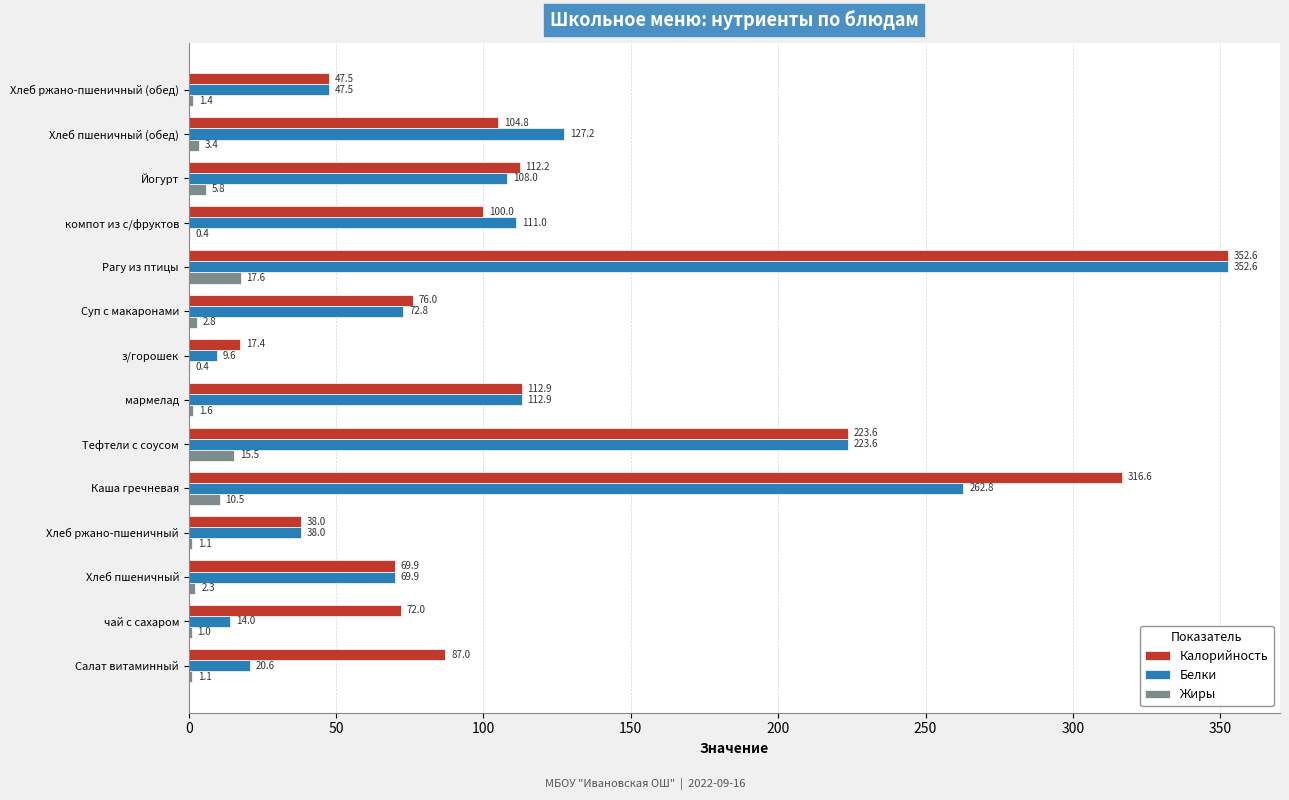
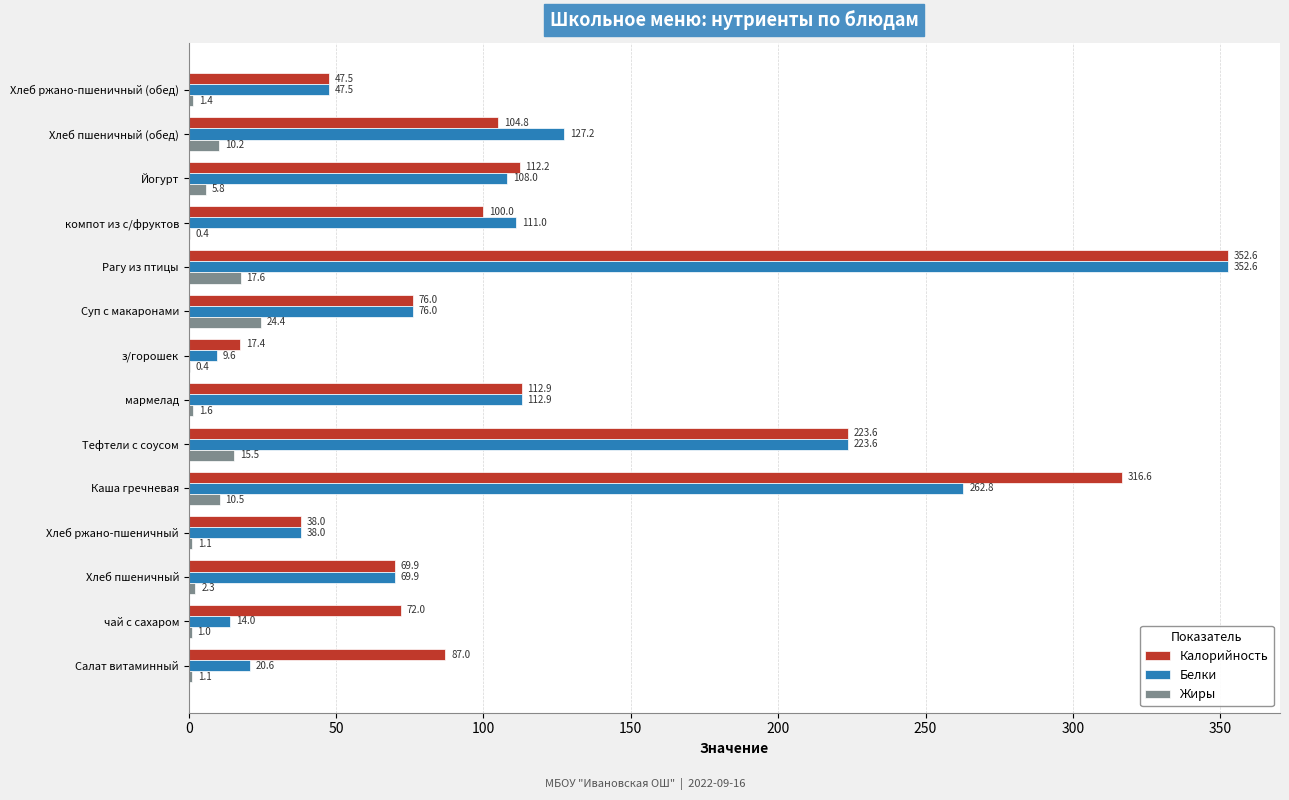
  {
    "Калорийность": {
      "Хлеб ржано-пшеничный (обед)": 47.5,
      "Хлеб пшеничный (обед)": 104.8,
      "Йогурт": 112.2,
      "компот из с/фруктов": 100.0,
      "Рагу из птицы": 352.6,
      "Суп с макаронами": 76.0,
      "з/горошек": 17.4,
      "мармелад": 112.9,
      "Тефтели с соусом": 223.6,
      "Каша гречневая": 316.6,
      "Хлеб ржано-пшеничный": 38.0,
      "Хлеб пшеничный": 69.9,
      "чай с сахаром": 72.0,
      "Салат витаминный": 87.0
    },
    "Белки": {
      "Хлеб ржано-пшеничный (обед)": 47.5,
      "Хлеб пшеничный (обед)": 127.2,
      "Йогурт": 108.0,
      "компот из с/фруктов": 111.0,
      "Рагу из птицы": 352.6,
-     "Суп с макаронами": 72.8,
+     "Суп с макаронами": 76.0,
      "з/горошек": 9.6,
      "мармелад": 112.9,
      "Тефтели с соусом": 223.6,
      "Каша гречневая": 262.8,
      "Хлеб ржано-пшеничный": 38.0,
      "Хлеб пшеничный": 69.9,
      "чай с сахаром": 14.0,
      "Салат витаминный": 20.6
    },
    "Жиры": {
      "Хлеб ржано-пшеничный (обед)": 1.4,
-     "Хлеб пшеничный (обед)": 3.4,
+     "Хлеб пшеничный (обед)": 10.2,
      "Йогурт": 5.8,
      "компот из с/фруктов": 0.4,
      "Рагу из птицы": 17.6,
-     "Суп с макаронами": 2.8,
+     "Суп с макаронами": 24.4,
      "з/горошек": 0.4,
      "мармелад": 1.6,
      "Тефтели с соусом": 15.5,
      "Каша гречневая": 10.5,
      "Хлеб ржано-пшеничный": 1.1,
      "Хлеб пшеничный": 2.3,
      "чай с сахаром": 1.0,
      "Салат витаминный": 1.1
    }
  }
